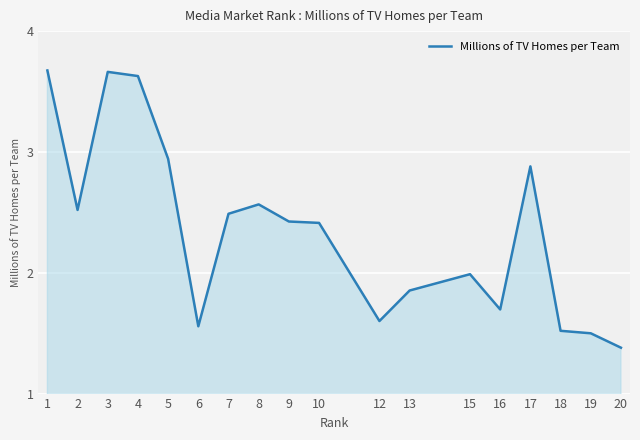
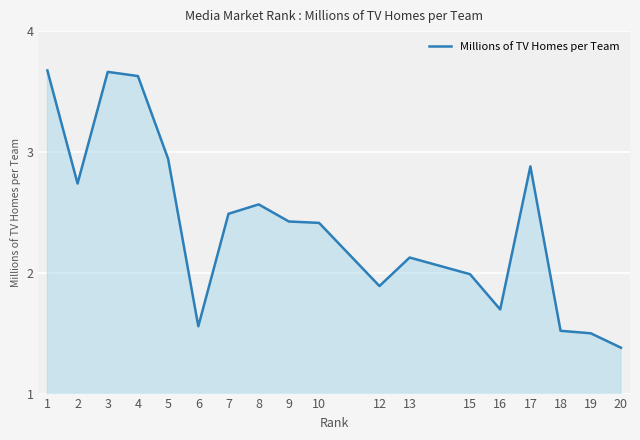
  {
    "1": 3.67,
-   "2": 2.52,
+   "2": 2.74,
    "3": 3.66,
    "4": 3.63,
    "5": 2.94,
    "6": 1.56,
    "7": 2.49,
    "8": 2.57,
    "9": 2.42,
    "10": 2.41,
-   "12": 1.60,
-   "13": 1.85,
+   "12": 1.89,
+   "13": 2.13,
    "15": 1.99,
    "16": 1.70,
    "17": 2.88,
    "18": 1.52,
    "19": 1.50,
    "20": 1.38
  }
